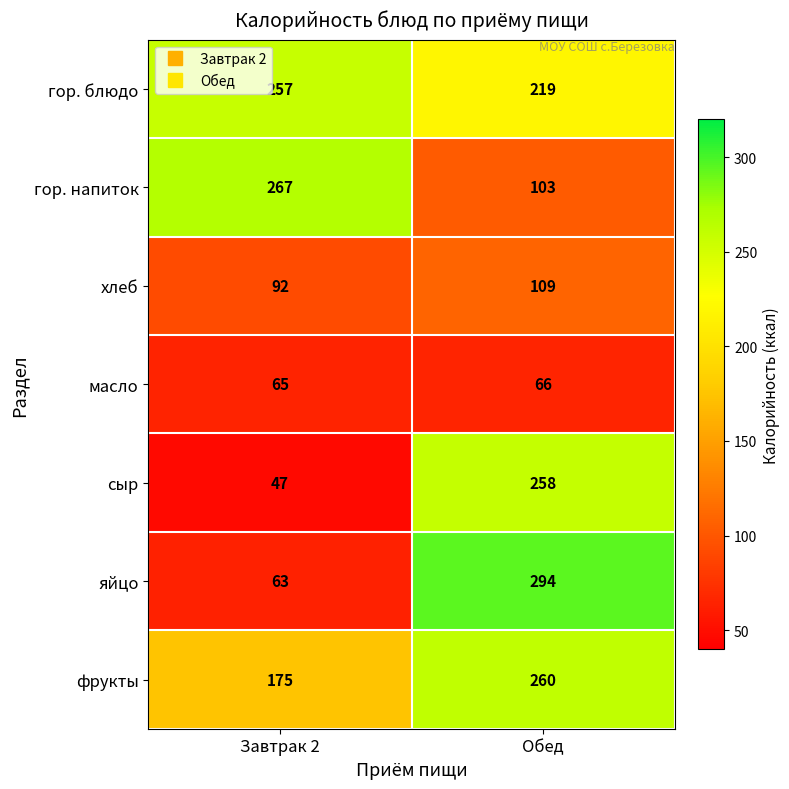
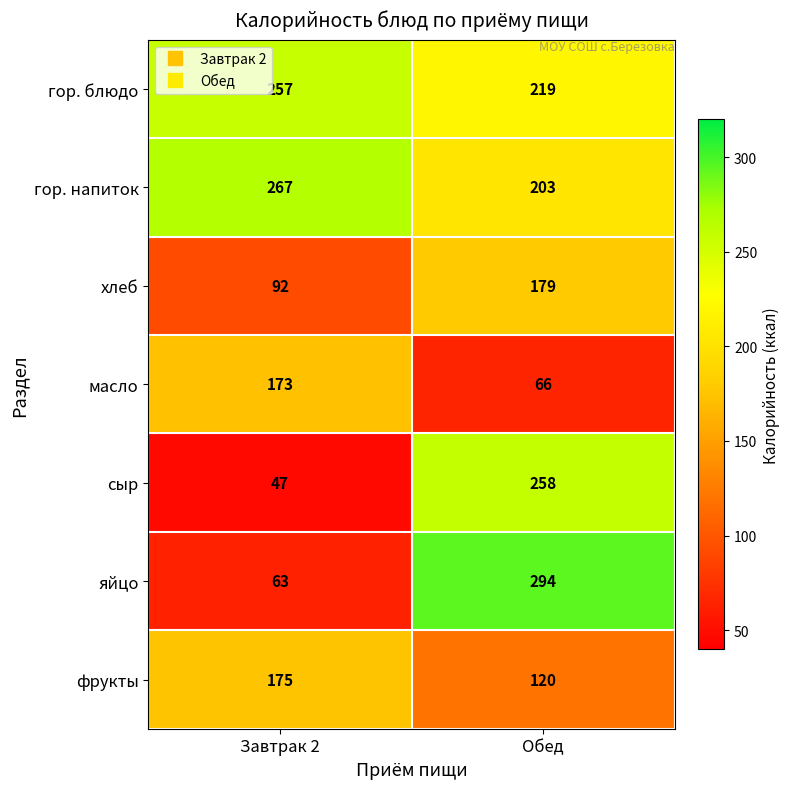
  {
    "гор. напиток": {
      "Завтрак 2": 267,
-     "Обед": 103
+     "Обед": 203
    },
    "хлеб": {
      "Завтрак 2": 92,
-     "Обед": 109
+     "Обед": 179
    },
    "масло": {
-     "Завтрак 2": 65,
+     "Завтрак 2": 173,
      "Обед": 66
    },
    "сыр": {
      "Завтрак 2": 47,
      "Обед": 258
    },
    "яйцо": {
      "Завтрак 2": 63,
      "Обед": 294
    },
    "фрукты": {
      "Завтрак 2": 175,
-     "Обед": 260
+     "Обед": 120
    }
  }
